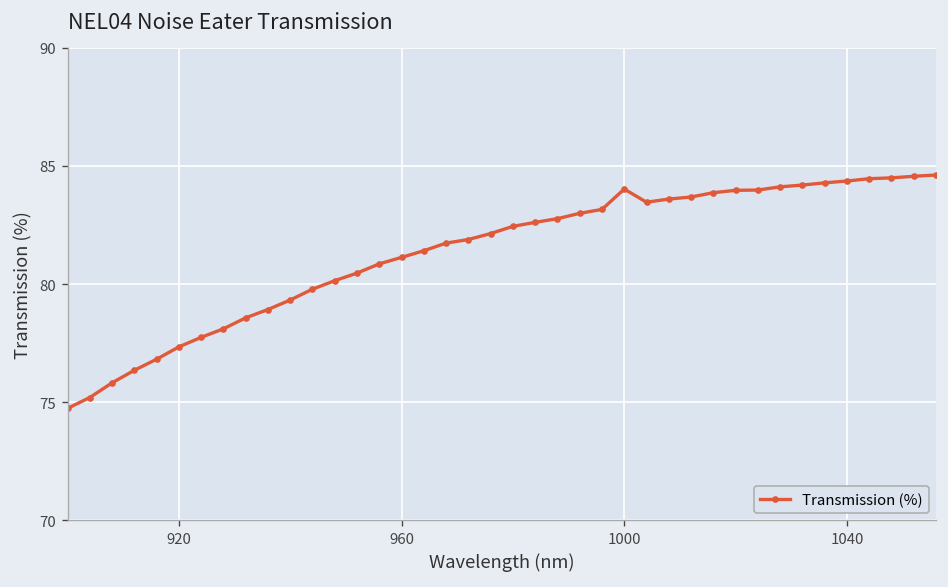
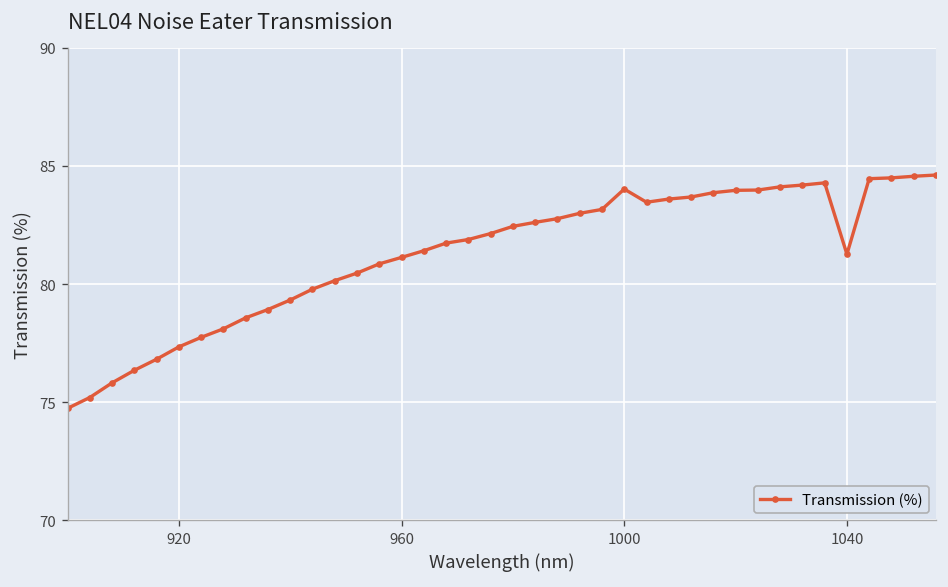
  {
    "920": 77.3,
    "960": 81.1,
    "1000": 84.0,
-   "1040": 84.4
+   "1040": 81.3
  }
